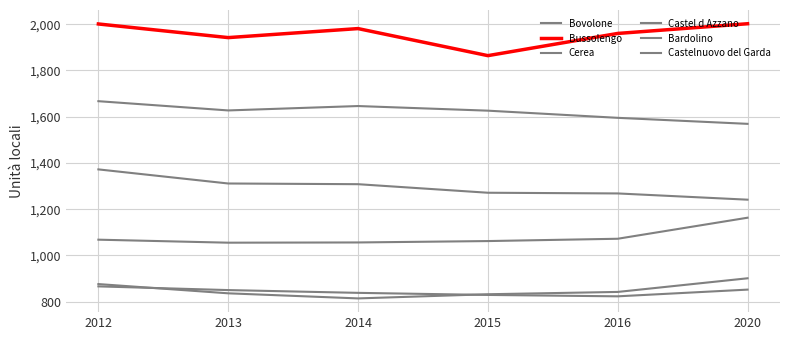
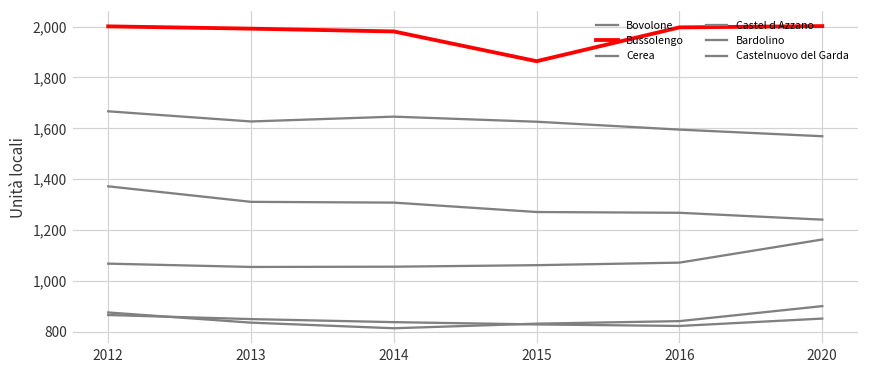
  {
    "Bussolengo": {
      "2012": "2,000",
-     "2013": "1,940",
+     "2013": "1,990",
      "2014": "1,980",
      "2015": "1,860",
-     "2016": "1,960",
+     "2016": "2,000",
      "2020": "2,000"
    }
  }
